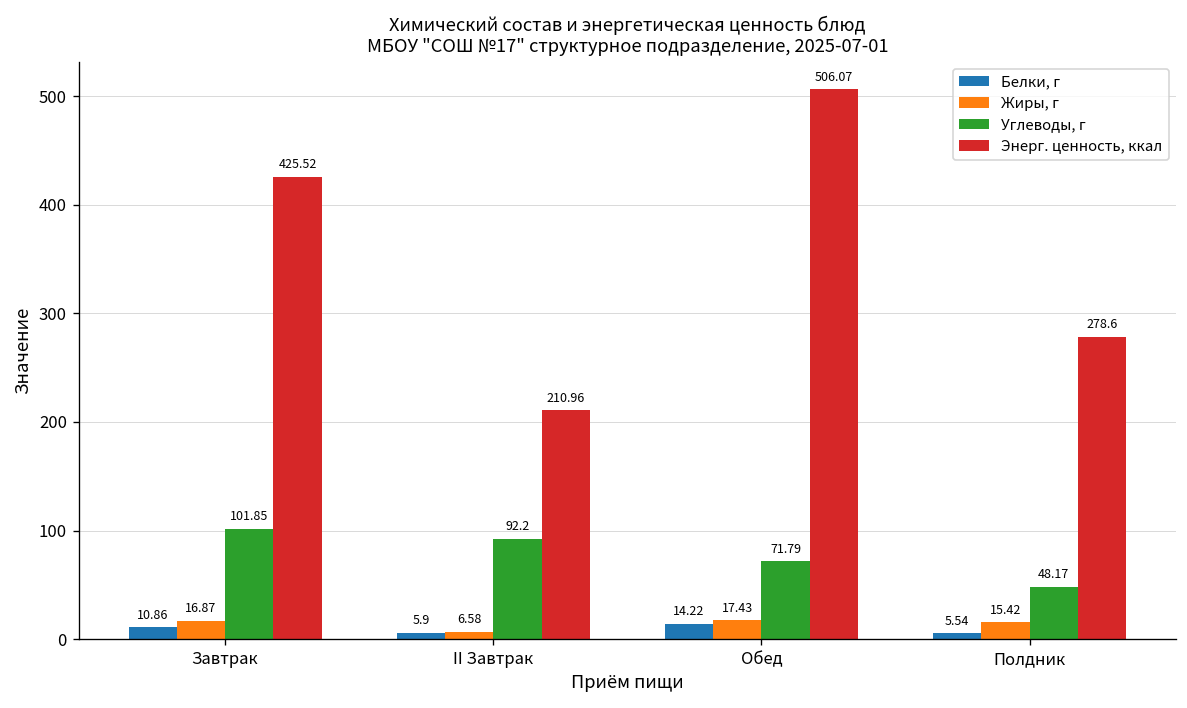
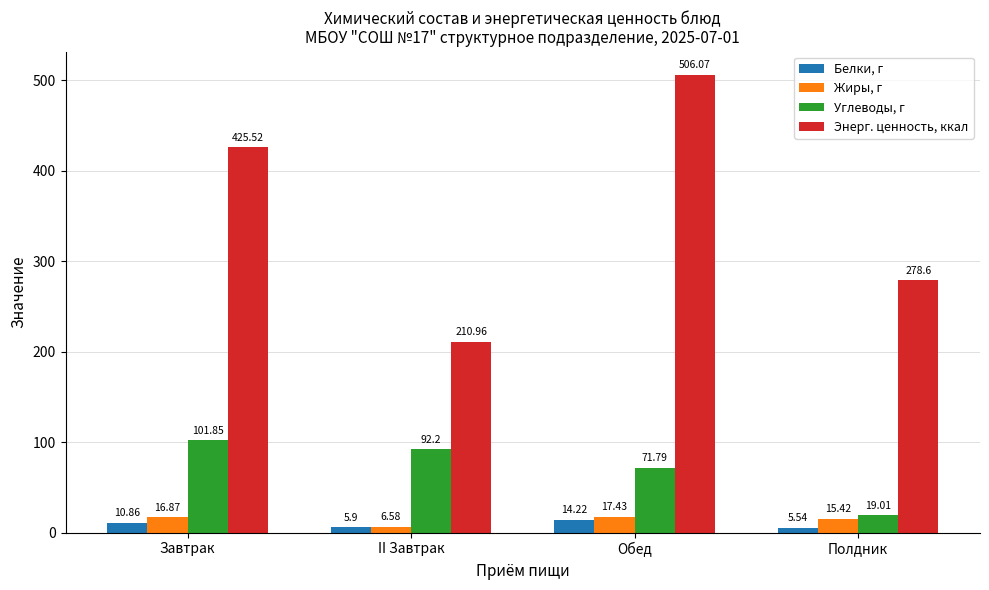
  {
    "Белки, г": {
      "Завтрак": 10.86,
      "II Завтрак": 5.9,
      "Обед": 14.22,
      "Полдник": 5.54
    },
    "Жиры, г": {
      "Завтрак": 16.87,
      "II Завтрак": 6.58,
      "Обед": 17.43,
      "Полдник": 15.42
    },
    "Углеводы, г": {
      "Завтрак": 101.85,
      "II Завтрак": 92.2,
      "Обед": 71.79,
-     "Полдник": 48.17
+     "Полдник": 19.01
    },
    "Энерг. ценность, ккал": {
      "Завтрак": 425.52,
      "II Завтрак": 210.96,
      "Обед": 506.07,
      "Полдник": 278.6
    }
  }
